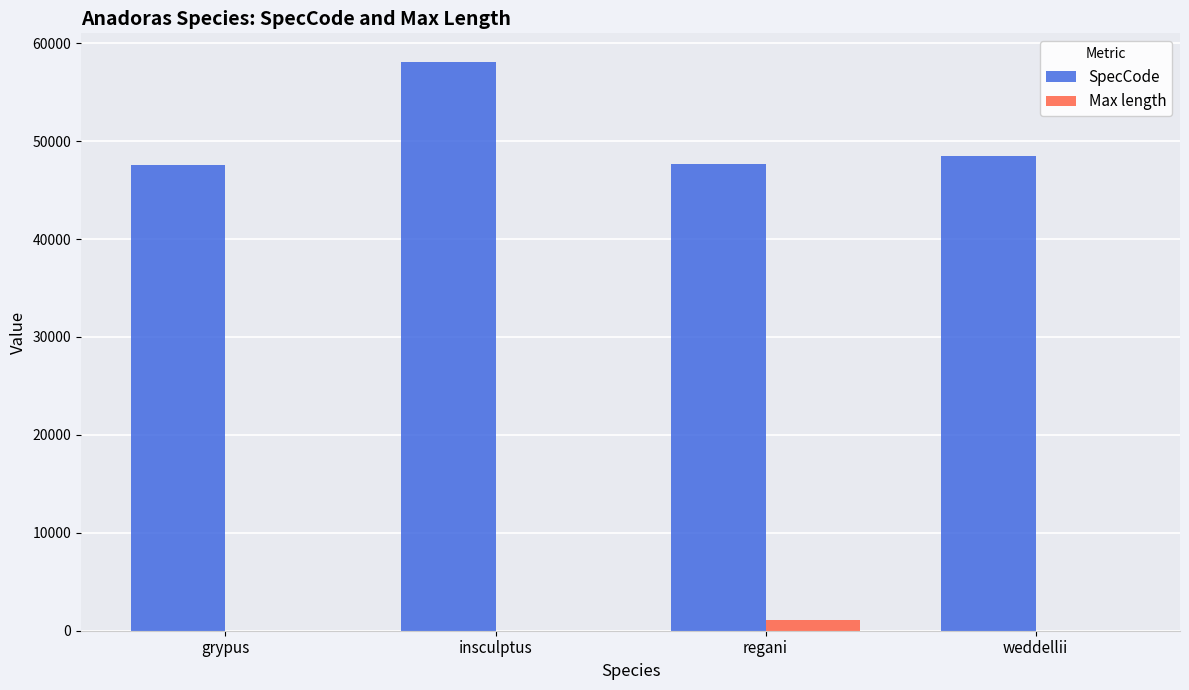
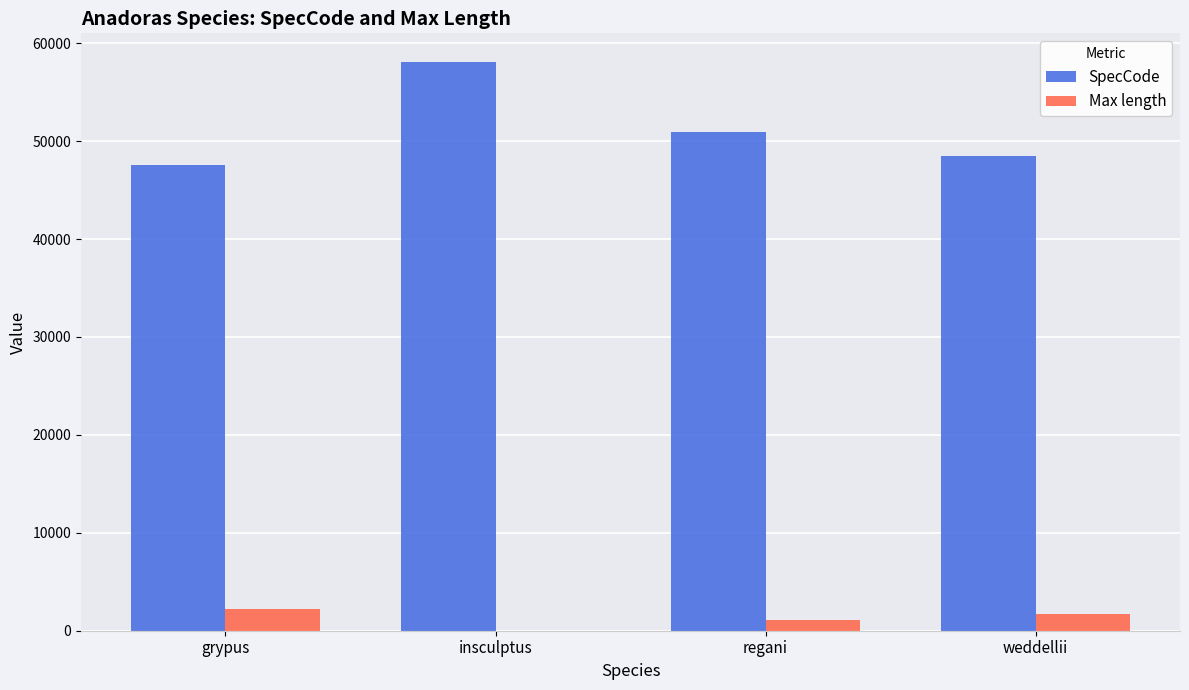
  {
    "SpecCode": {
      "grypus": 48000,
      "insculptus": 58000,
-     "regani": 48000,
+     "regani": 51000,
      "weddellii": 48000
    },
    "Max length": {
-     "grypus": 0,
+     "grypus": 2000,
      "insculptus": 0,
      "regani": 1000,
-     "weddellii": 0
+     "weddellii": 2000
    }
  }
